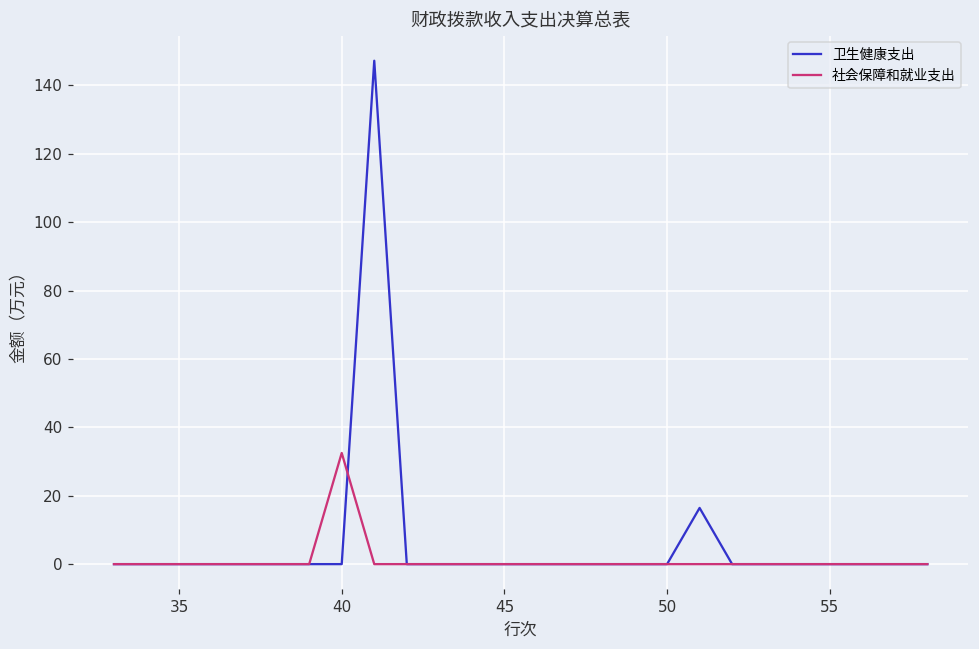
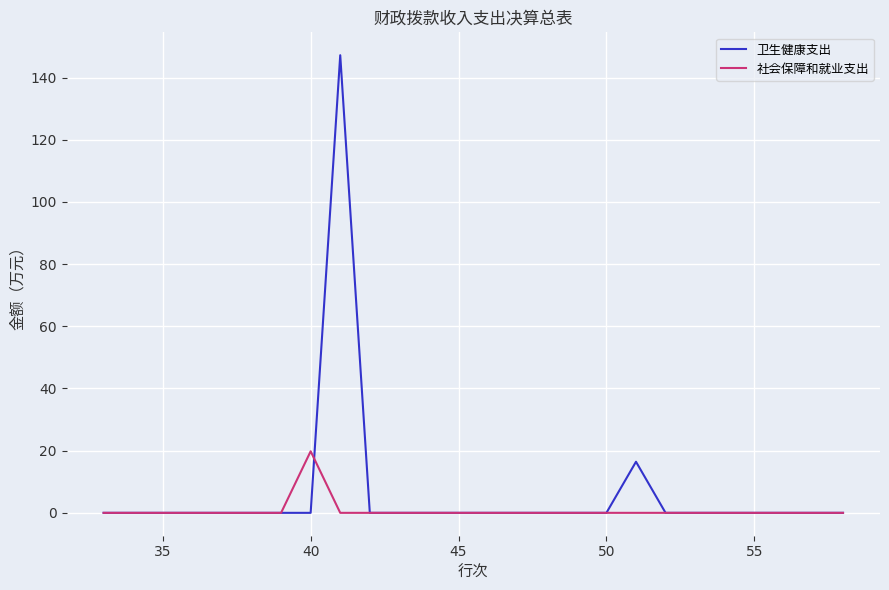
  {
    "卫生健康支出": {
      "40": 0
    },
    "社会保障和就业支出": {
-     "40": 33
+     "40": 20
    }
  }
